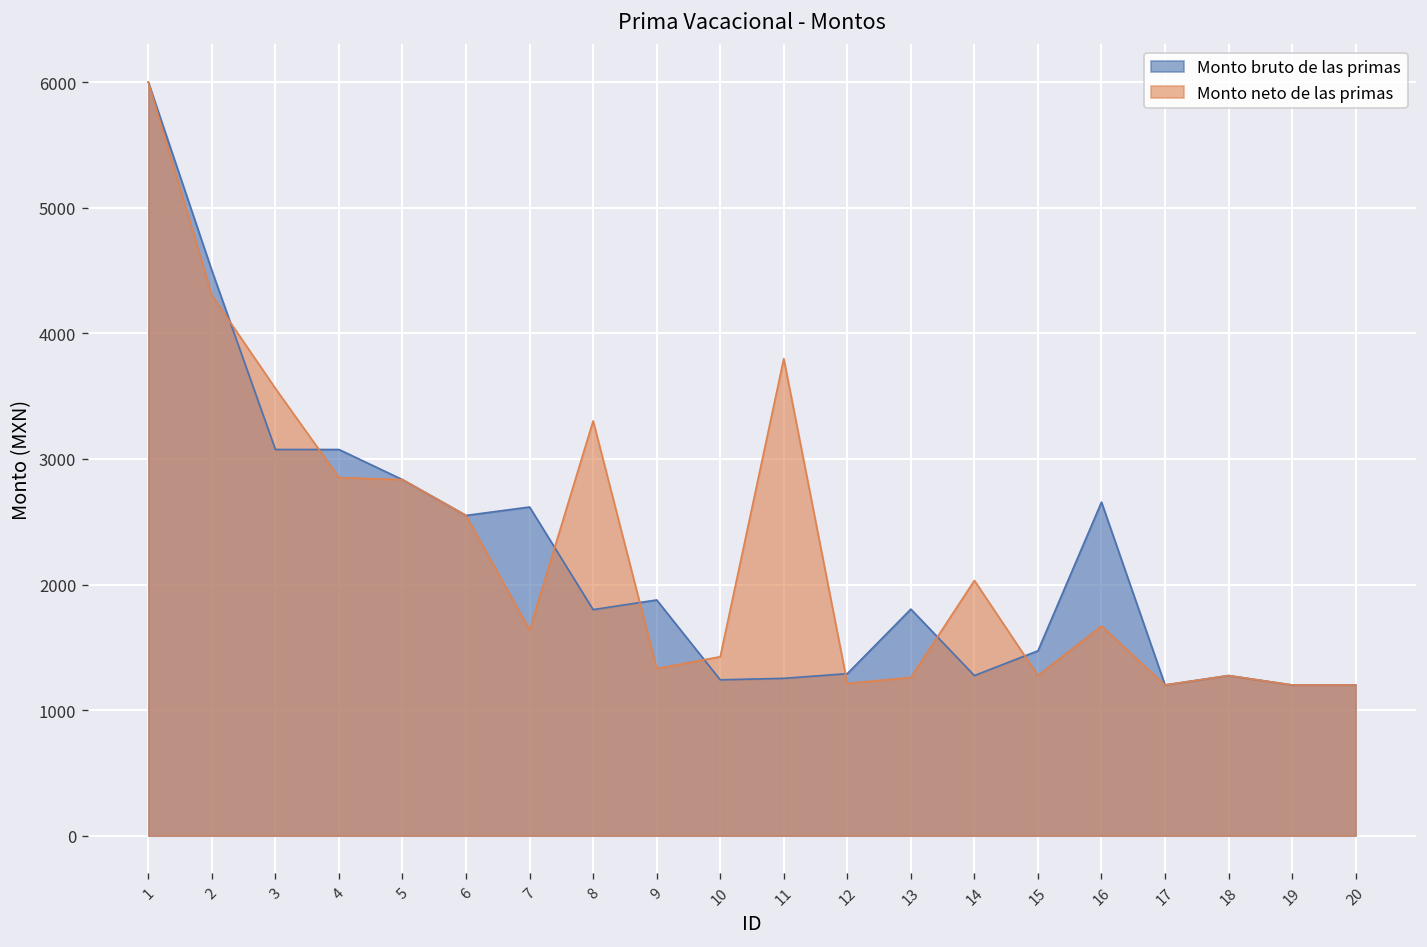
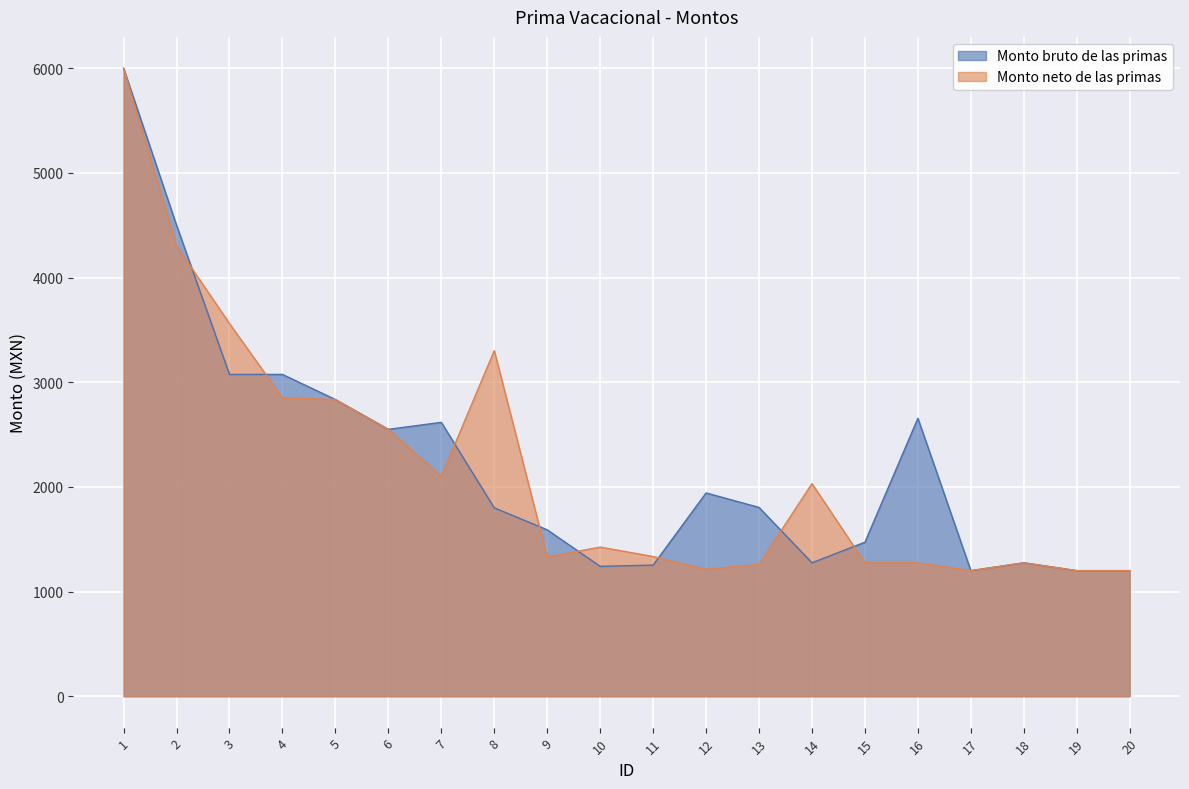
  {
    "Monto bruto de las primas": {
      "2": 4500,
      "3": 3080,
      "4": 3080,
      "7": 2620,
      "8": 1800,
-     "9": 1880,
+     "9": 1590,
      "10": 1240,
      "11": 1250,
-     "12": 1290,
+     "12": 1940,
      "13": 1800,
      "14": 1280,
      "15": 1470,
      "16": 2660
    },
    "Monto neto de las primas": {
      "2": 4300,
      "3": 3560,
      "4": 2850,
-     "7": 1640,
+     "7": 2100,
      "8": 3300,
      "9": 1330,
      "10": 1430,
-     "11": 3800,
+     "11": 1340,
      "12": 1210,
      "13": 1260,
      "14": 2030,
      "15": 1280,
-     "16": 1670
+     "16": 1280
    }
  }
